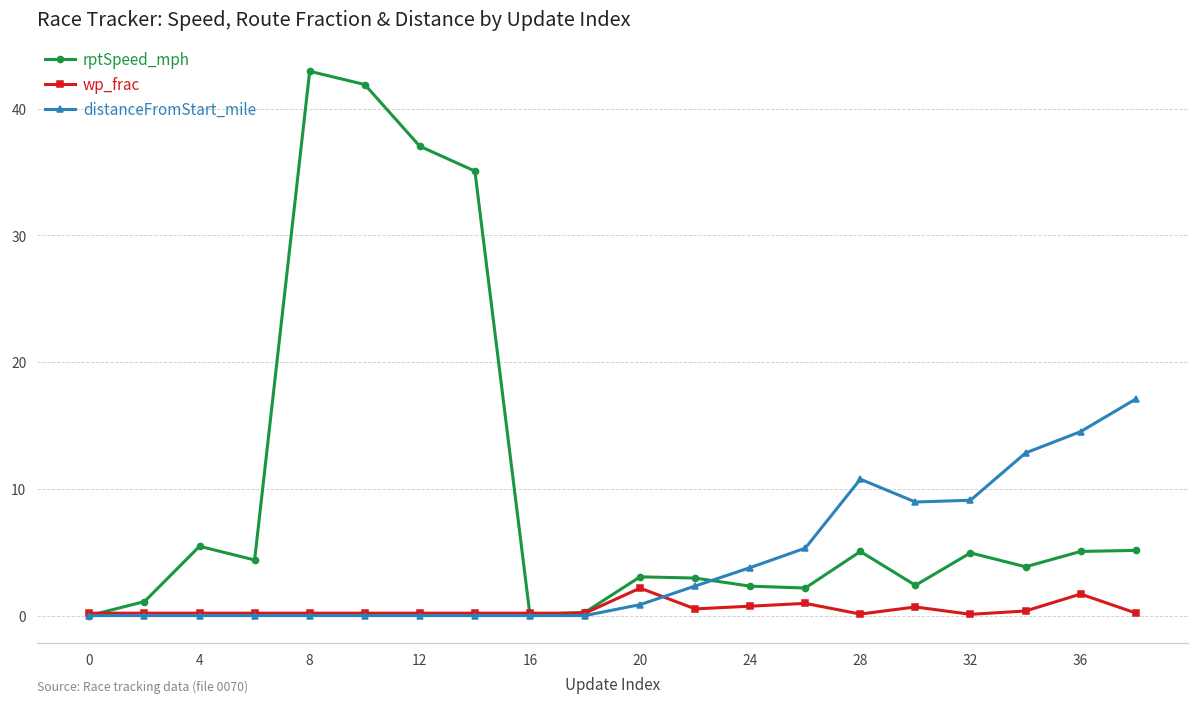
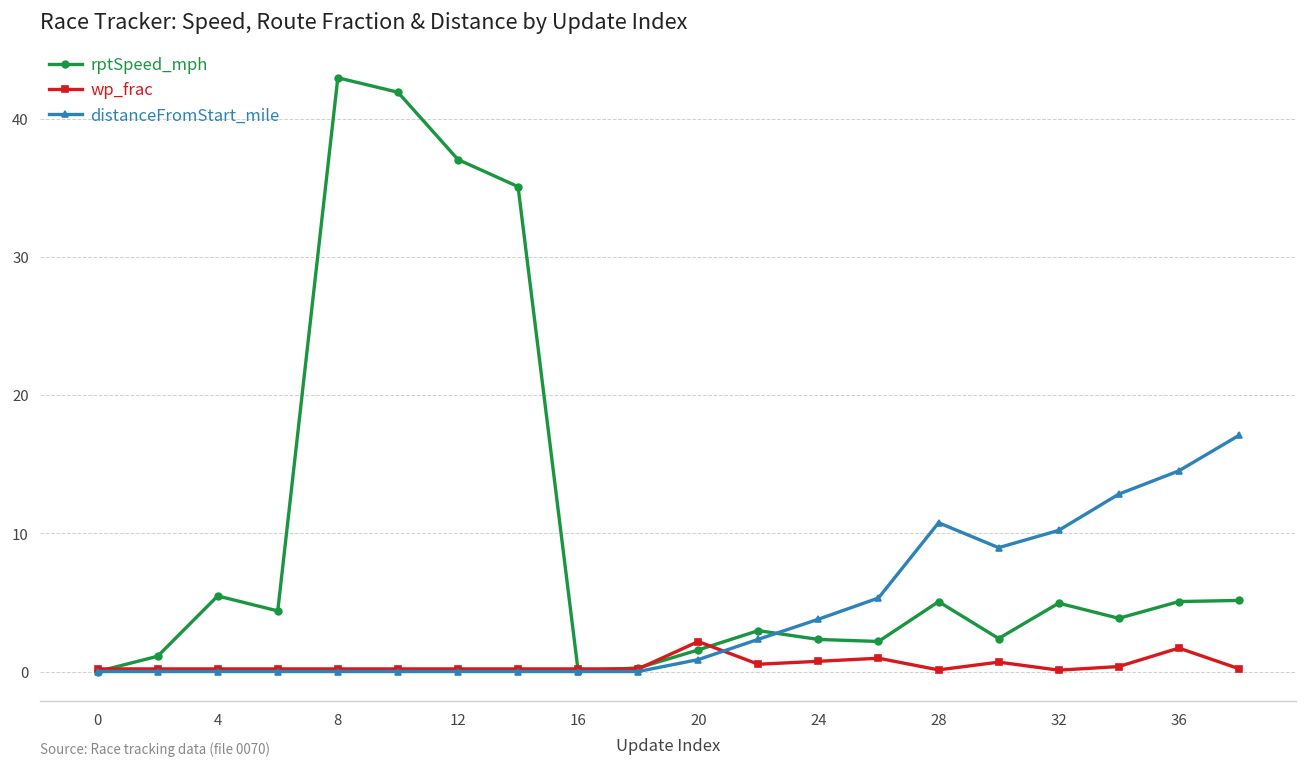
  {
    "rptSpeed_mph": {
      "4": 5.5,
      "8": 43.0,
      "12": 37.0,
-     "20": 3.1,
+     "20": 1.6,
      "24": 2.3,
      "28": 5.1,
      "32": 4.9,
      "36": 5.1
    },
    "wp_frac": {
      "20": 2.2,
      "24": 0.7,
      "28": 0.1,
      "32": 0.1,
      "36": 1.7
    },
    "distanceFromStart_mile": {
      "20": 0.9,
      "24": 3.8,
      "28": 10.8,
-     "32": 9.1,
+     "32": 10.2,
      "36": 14.5
    }
  }
